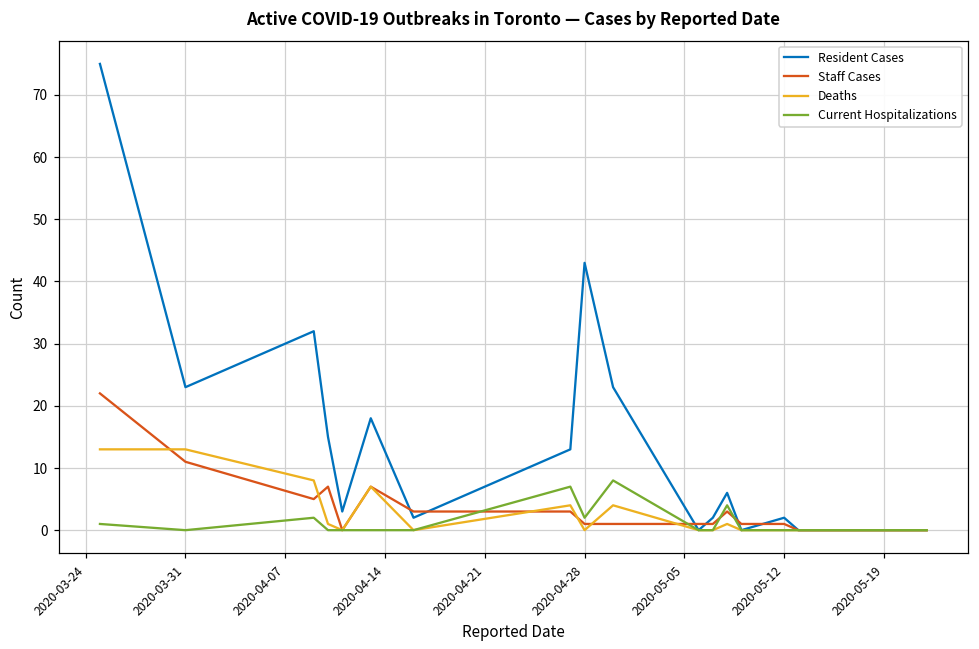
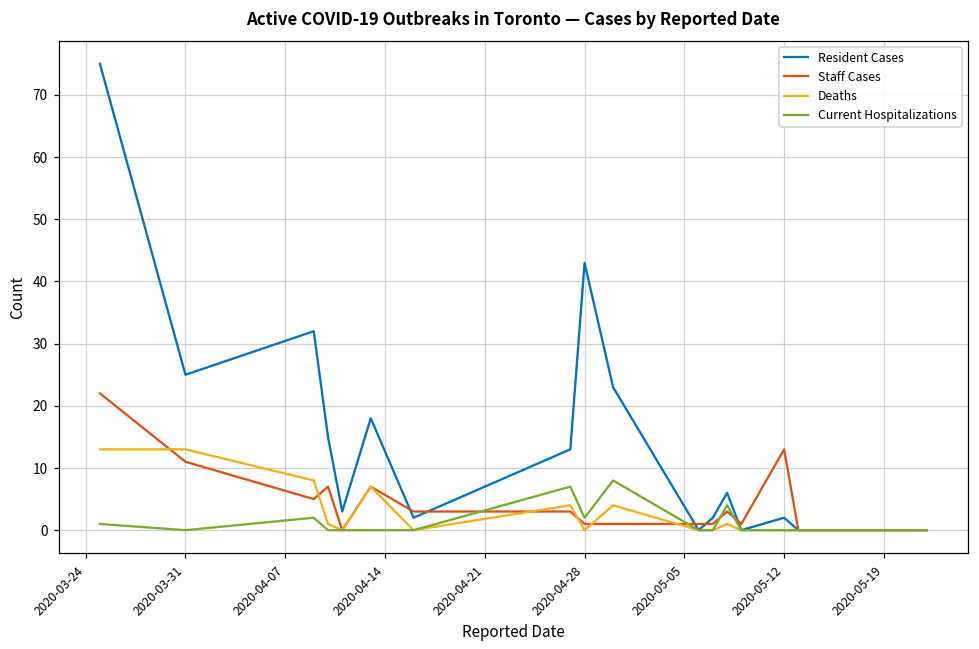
  {
    "Resident Cases": {
-     "2020-03-31": 23,
+     "2020-03-31": 25,
      "2020-04-28": 43,
      "2020-05-12": 2
    },
    "Staff Cases": {
      "2020-03-31": 11,
      "2020-04-28": 1,
-     "2020-05-12": 1
+     "2020-05-12": 13
    },
    "Deaths": {
      "2020-03-31": 13,
      "2020-04-28": 0
    },
    "Current Hospitalizations": {
      "2020-03-31": 0,
      "2020-04-28": 2
    }
  }
